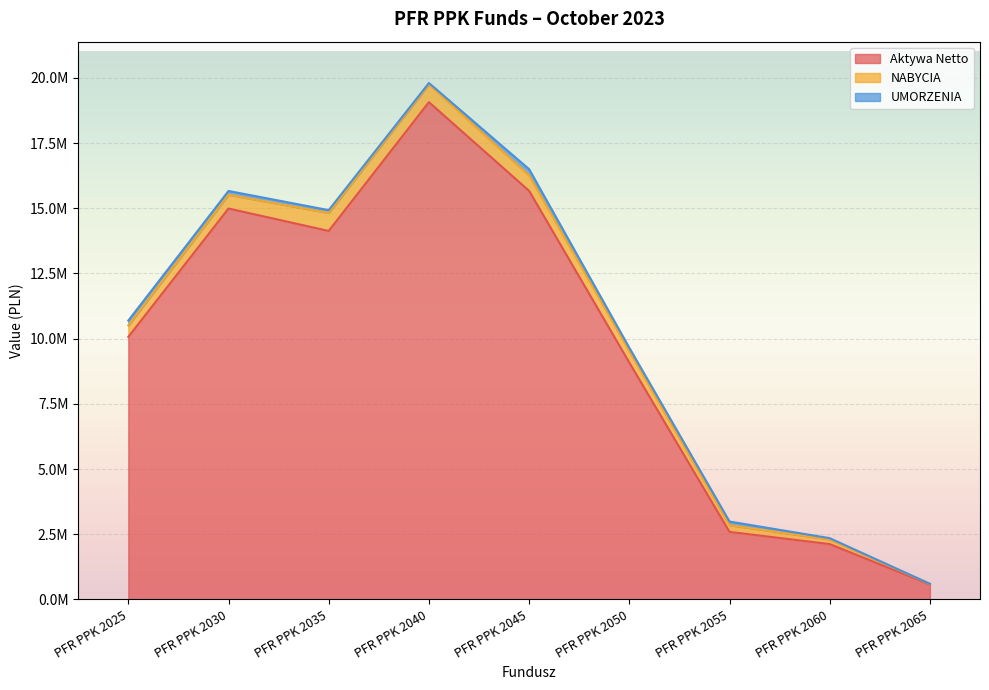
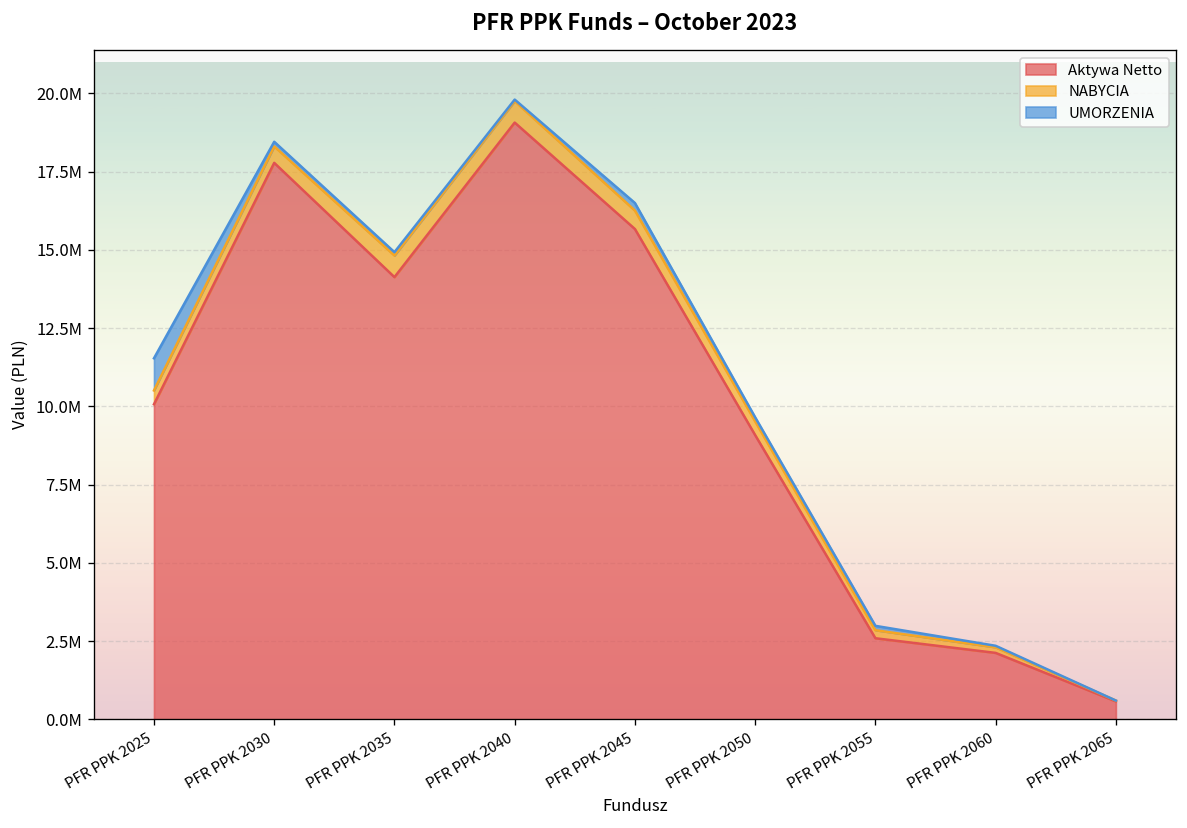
  {
    "Aktywa Netto": {
      "PFR PPK 2025": 10100000,
-     "PFR PPK 2030": 15000000,
+     "PFR PPK 2030": 17800000,
      "PFR PPK 2035": 14100000,
      "PFR PPK 2040": 19100000,
      "PFR PPK 2045": 15700000,
      "PFR PPK 2050": 9100000,
      "PFR PPK 2055": 2600000,
      "PFR PPK 2060": 2100000
    },
    "NABYCIA": {
      "PFR PPK 2025": 400000,
      "PFR PPK 2030": 500000,
      "PFR PPK 2035": 700000,
      "PFR PPK 2045": 600000,
      "PFR PPK 2050": 400000,
      "PFR PPK 2055": 300000
    },
    "UMORZENIA": {
-     "PFR PPK 2025": 200000,
+     "PFR PPK 2025": 1000000,
      "PFR PPK 2030": 100000,
      "PFR PPK 2035": 100000,
      "PFR PPK 2045": 200000,
      "PFR PPK 2050": 100000,
      "PFR PPK 2055": 100000
    }
  }
